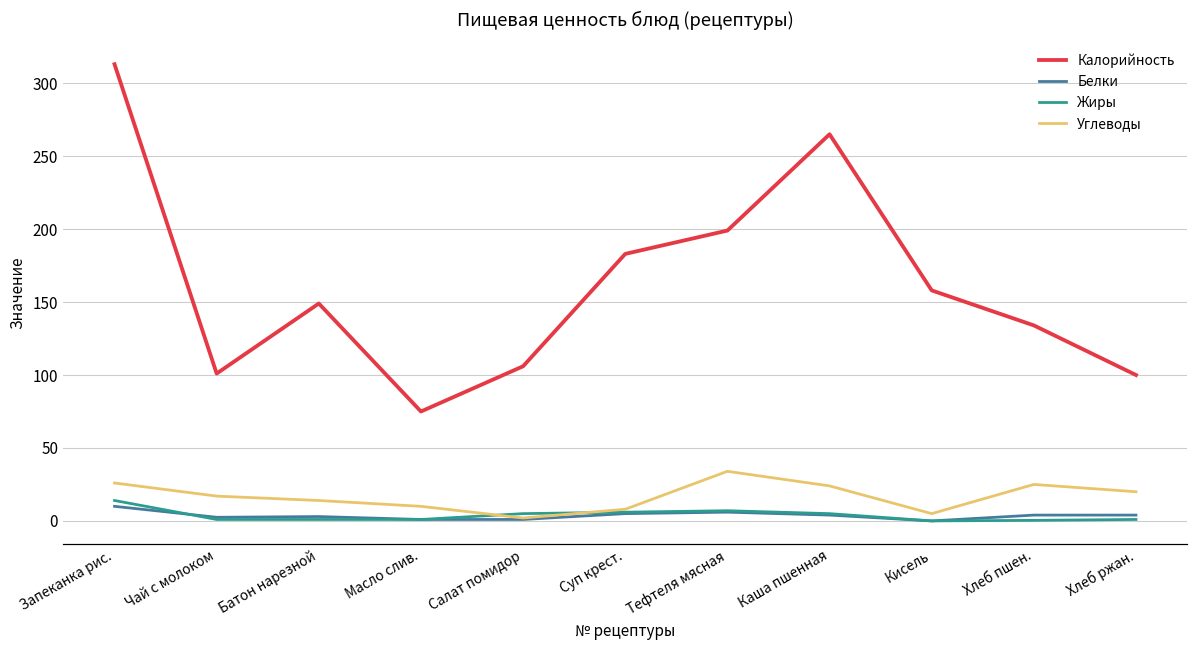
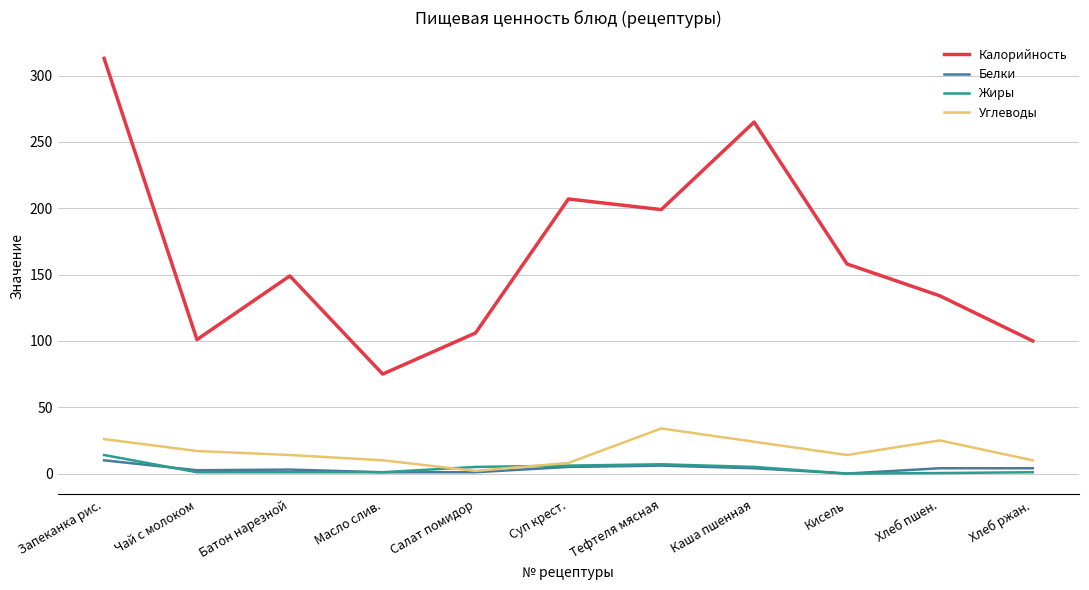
  {
    "Калорийность": {
      "Запеканка рис.": 313,
      "Чай с молоком": 101,
      "Батон нарезной": 149,
      "Масло слив.": 75,
      "Салат помидор": 106,
-     "Суп крест.": 183,
+     "Суп крест.": 207,
      "Тефтеля мясная": 199,
      "Каша пшенная": 265,
      "Кисель": 158,
      "Хлеб пшен.": 134,
      "Хлеб ржан.": 100
    },
    "Углеводы": {
      "Запеканка рис.": 26,
      "Чай с молоком": 17,
      "Батон нарезной": 14,
      "Масло слив.": 10,
      "Суп крест.": 8,
      "Тефтеля мясная": 34,
      "Каша пшенная": 24,
-     "Кисель": 5,
+     "Кисель": 14,
      "Хлеб пшен.": 25,
-     "Хлеб ржан.": 20
+     "Хлеб ржан.": 10
    }
  }
